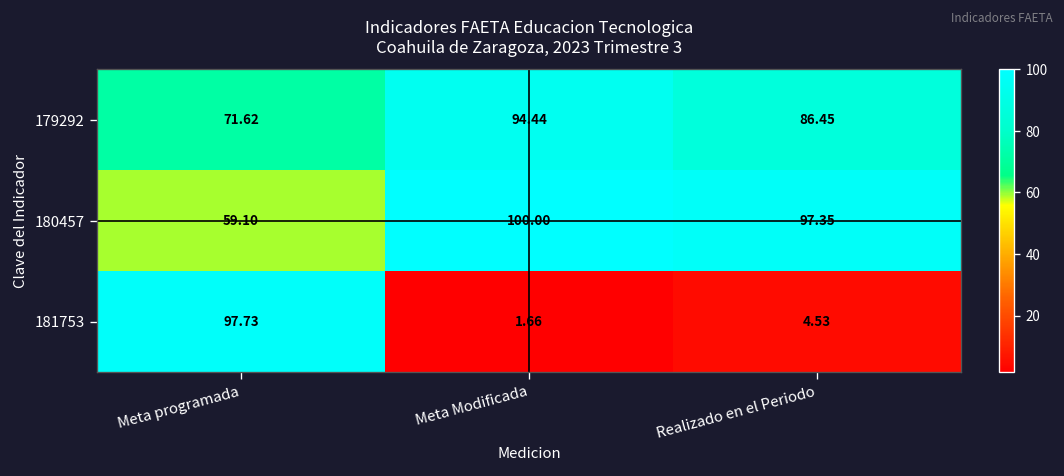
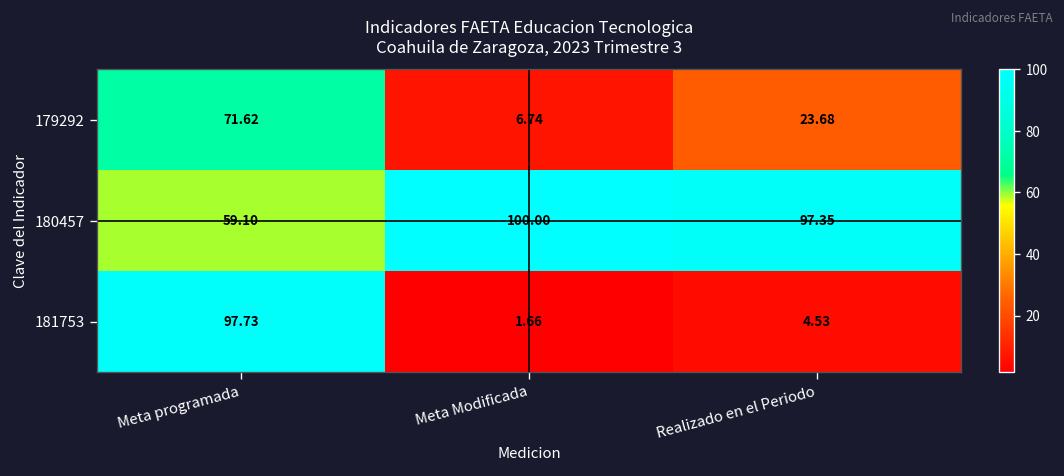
  {
    "179292": {
      "Meta programada": 71.62,
-     "Meta Modificada": 94.44,
-     "Realizado en el Periodo": 86.45
+     "Meta Modificada": 6.74,
+     "Realizado en el Periodo": 23.68
    },
    "180457": {
      "Meta programada": 59.10,
      "Meta Modificada": 100.00,
      "Realizado en el Periodo": 97.35
    },
    "181753": {
      "Meta programada": 97.73,
      "Meta Modificada": 1.66,
      "Realizado en el Periodo": 4.53
    }
  }
